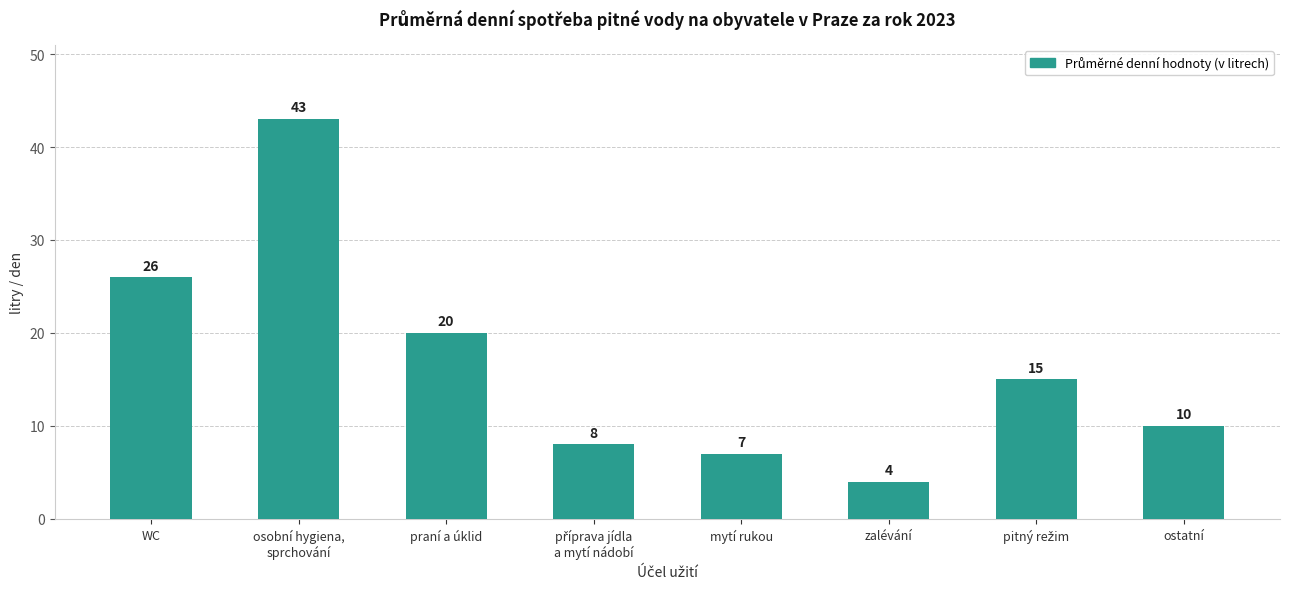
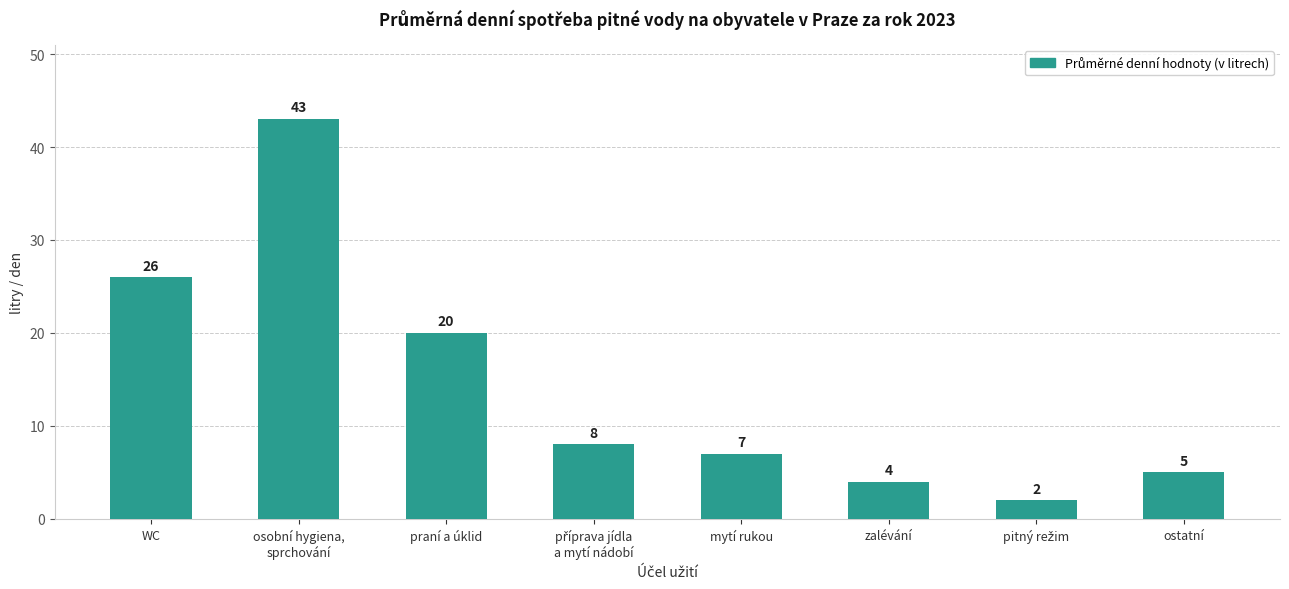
  {
    "WC": 26,
    "osobní hygiena, sprchování": 43,
    "praní a úklid": 20,
    "příprava jídla a mytí nádobí": 8,
    "mytí rukou": 7,
    "zalévání": 4,
-   "pitný režim": 15,
-   "ostatní": 10
+   "pitný režim": 2,
+   "ostatní": 5
  }
